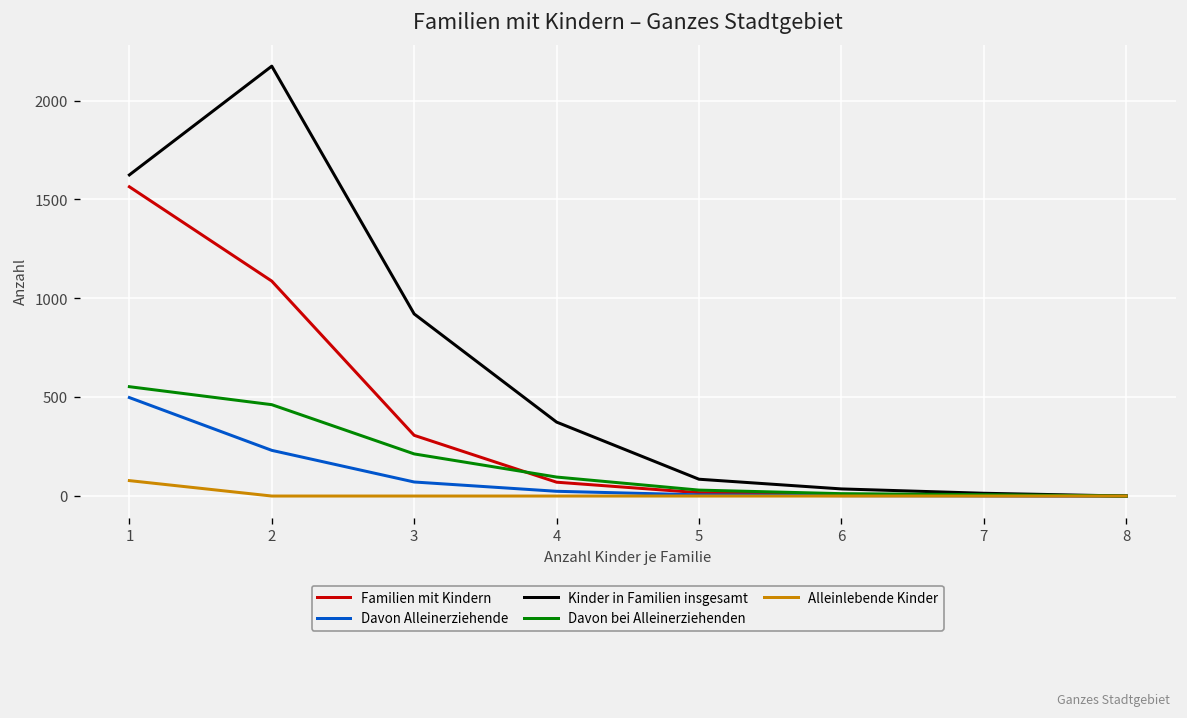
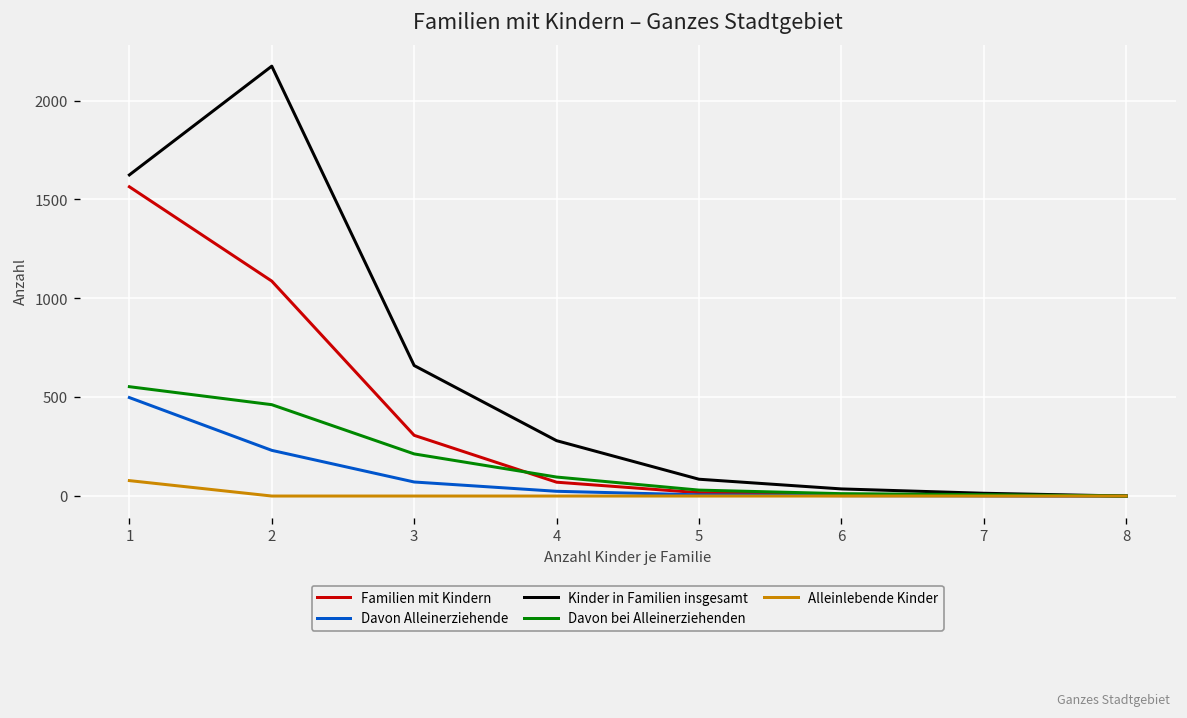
  {
    "Familien mit Kindern": {
      "1": 1560,
      "2": 1090,
      "3": 310,
      "4": 70
    },
    "Davon Alleinerziehende": {
      "1": 500,
      "2": 230,
      "3": 70,
      "4": 20
    },
    "Kinder in Familien insgesamt": {
      "1": 1620,
      "2": 2170,
-     "3": 920,
-     "4": 370,
+     "3": 660,
+     "4": 280,
      "5": 90,
      "6": 40
    },
    "Davon bei Alleinerziehenden": {
      "1": 550,
      "2": 460,
      "3": 210,
      "4": 100
    },
    "Alleinlebende Kinder": {
      "1": 80,
      "2": 0,
      "3": 0,
      "4": 0
    }
  }
